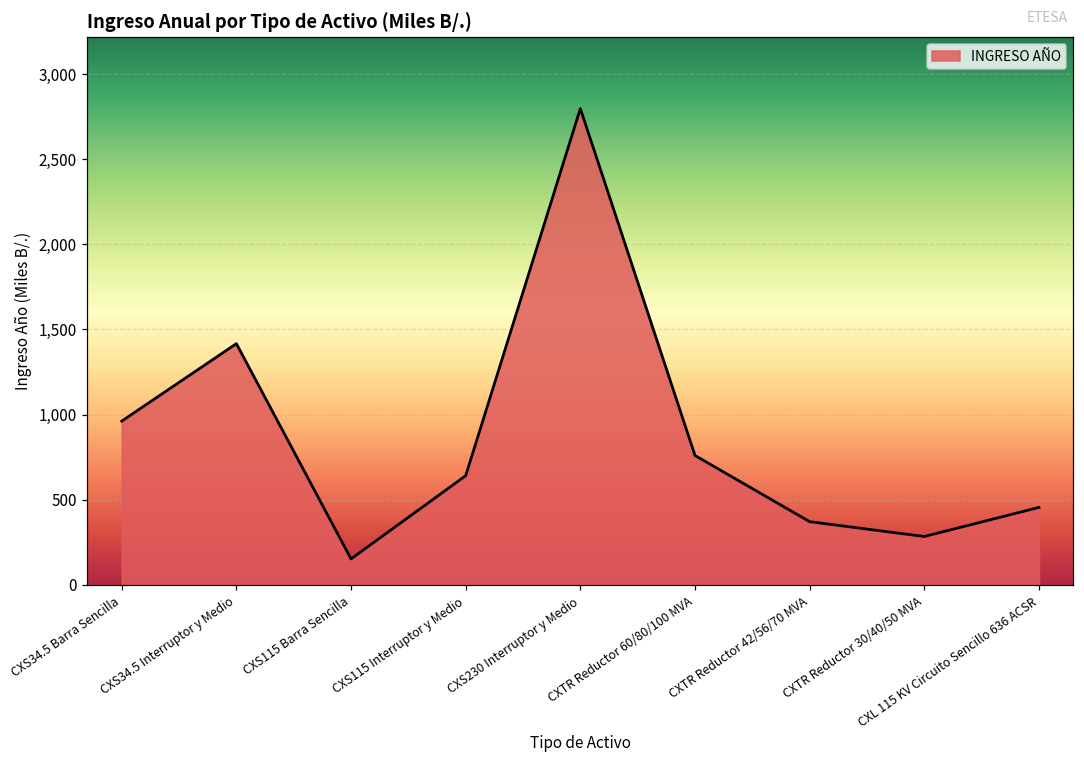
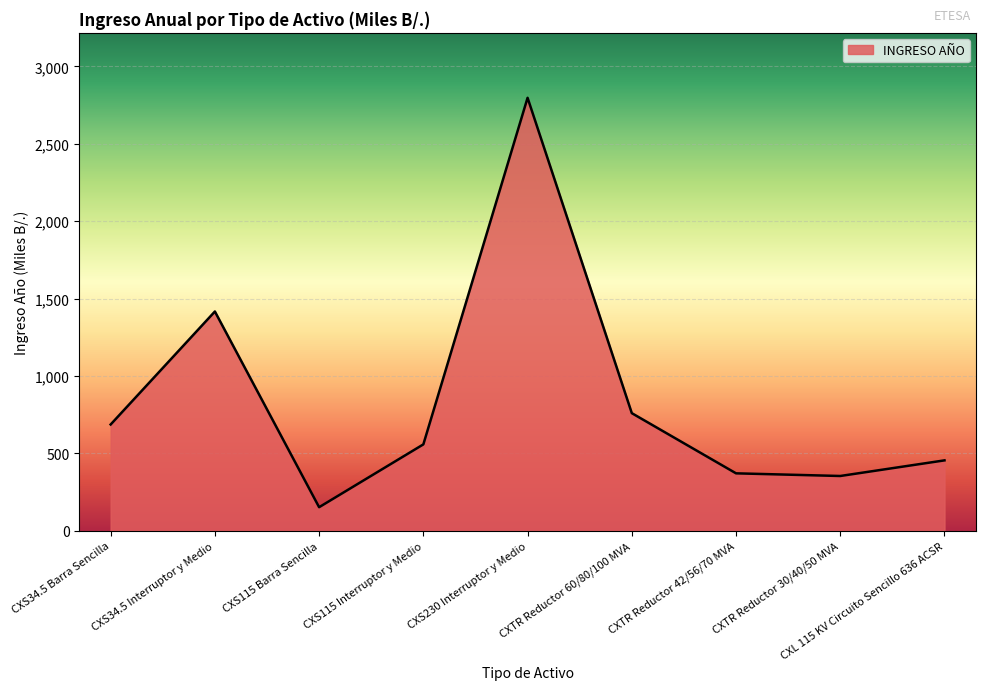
  {
-   "CXS34.5 Barra Sencilla": "960",
+   "CXS34.5 Barra Sencilla": "690",
    "CXS34.5 Interruptor y Medio": "1,420",
    "CXS115 Barra Sencilla": "150",
-   "CXS115 Interruptor y Medio": "640",
+   "CXS115 Interruptor y Medio": "560",
    "CXS230 Interruptor y Medio": "2,800",
    "CXTR Reductor 60/80/100 MVA": "760",
    "CXTR Reductor 42/56/70 MVA": "370",
-   "CXTR Reductor 30/40/50 MVA": "280",
+   "CXTR Reductor 30/40/50 MVA": "350",
    "CXL 115 KV Circuito Sencillo 636 ACSR": "450"
  }
